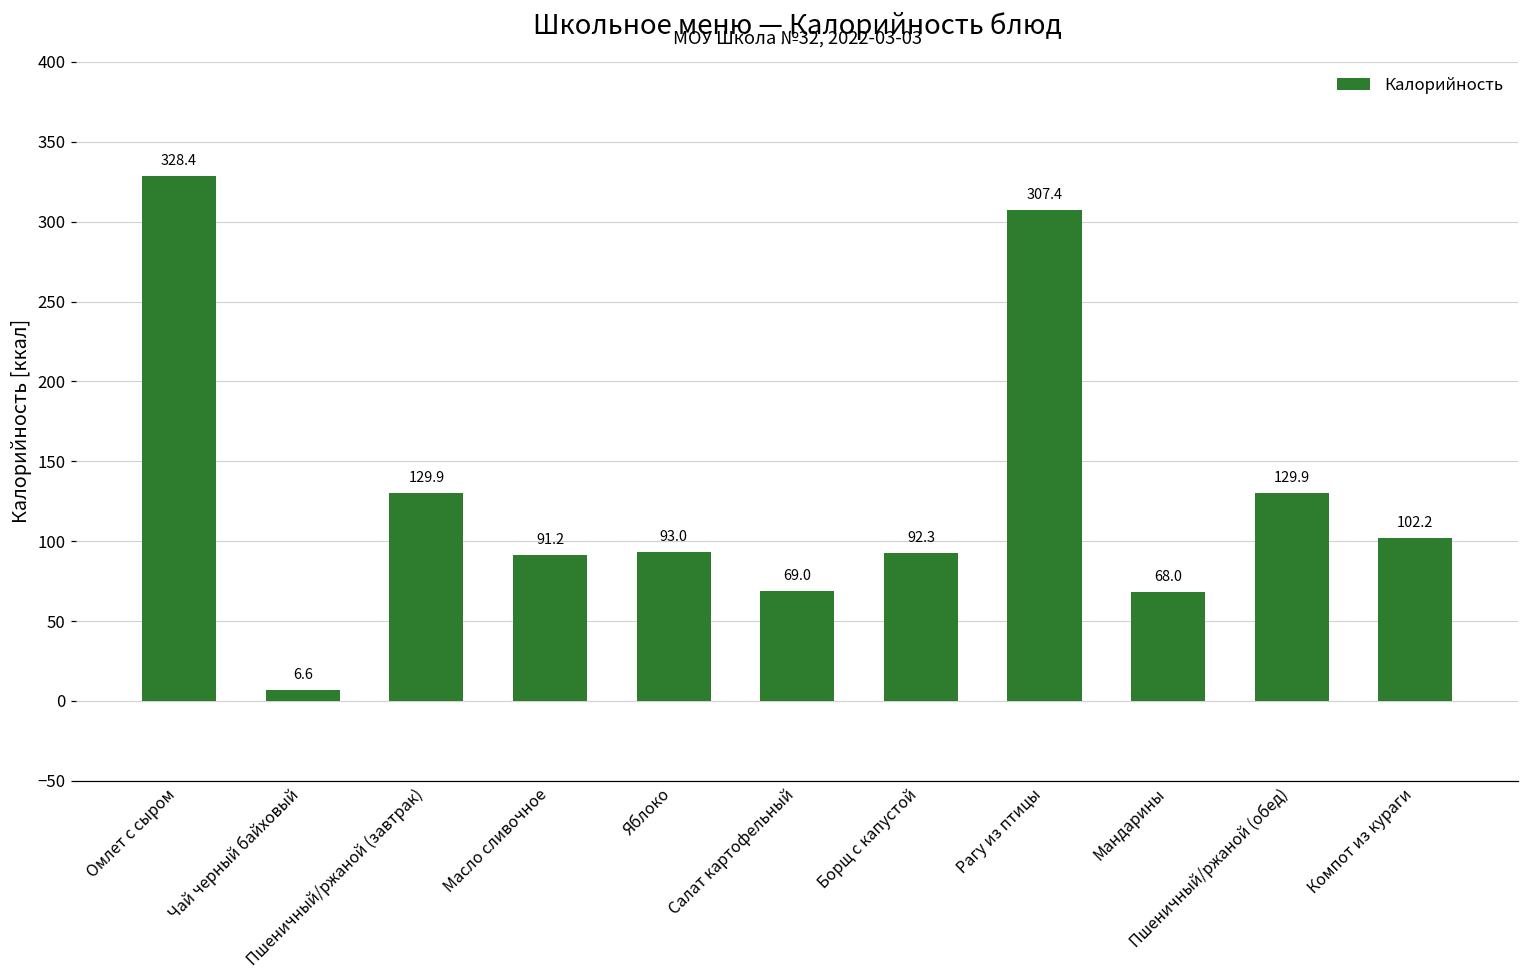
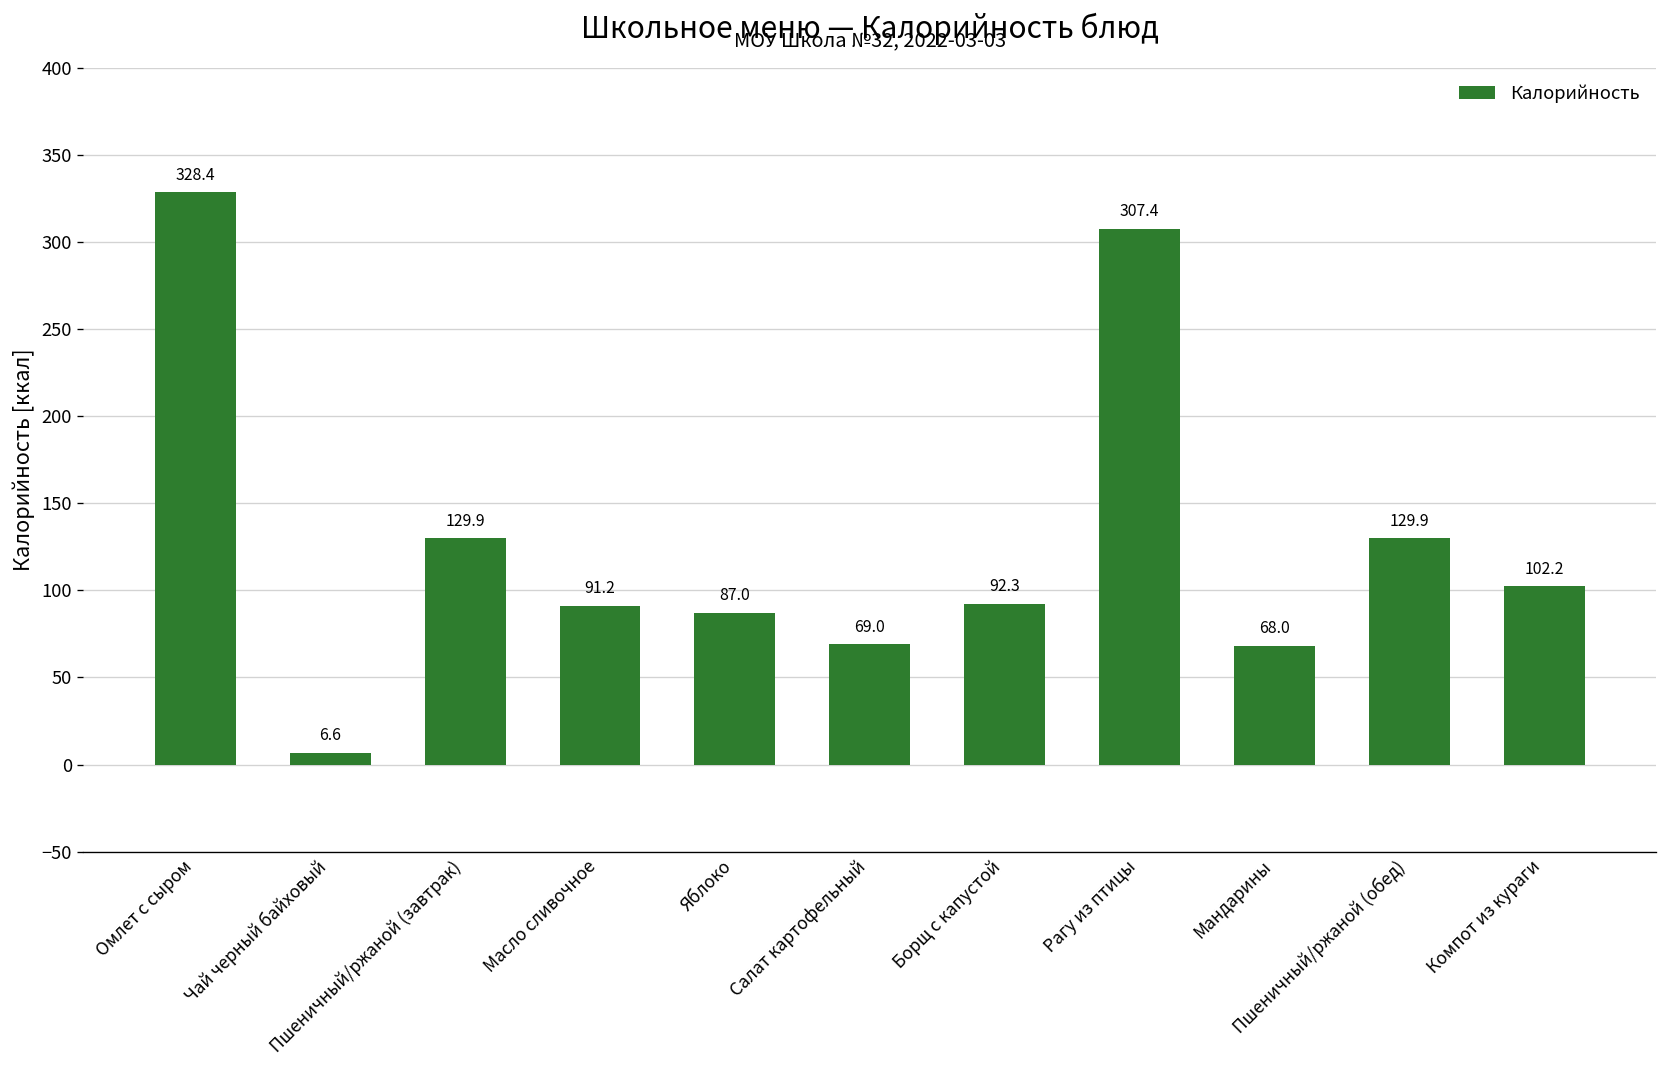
  {
    "Омлет с сыром": 328.4,
    "Чай черный байховый": 6.6,
    "Пшеничный/ржаной (завтрак)": 129.9,
    "Масло сливочное": 91.2,
-   "Яблоко": 93.0,
+   "Яблоко": 87.0,
    "Салат картофельный": 69.0,
    "Борщ с капустой": 92.3,
    "Рагу из птицы": 307.4,
    "Мандарины": 68.0,
    "Пшеничный/ржаной (обед)": 129.9,
    "Компот из кураги": 102.2
  }
